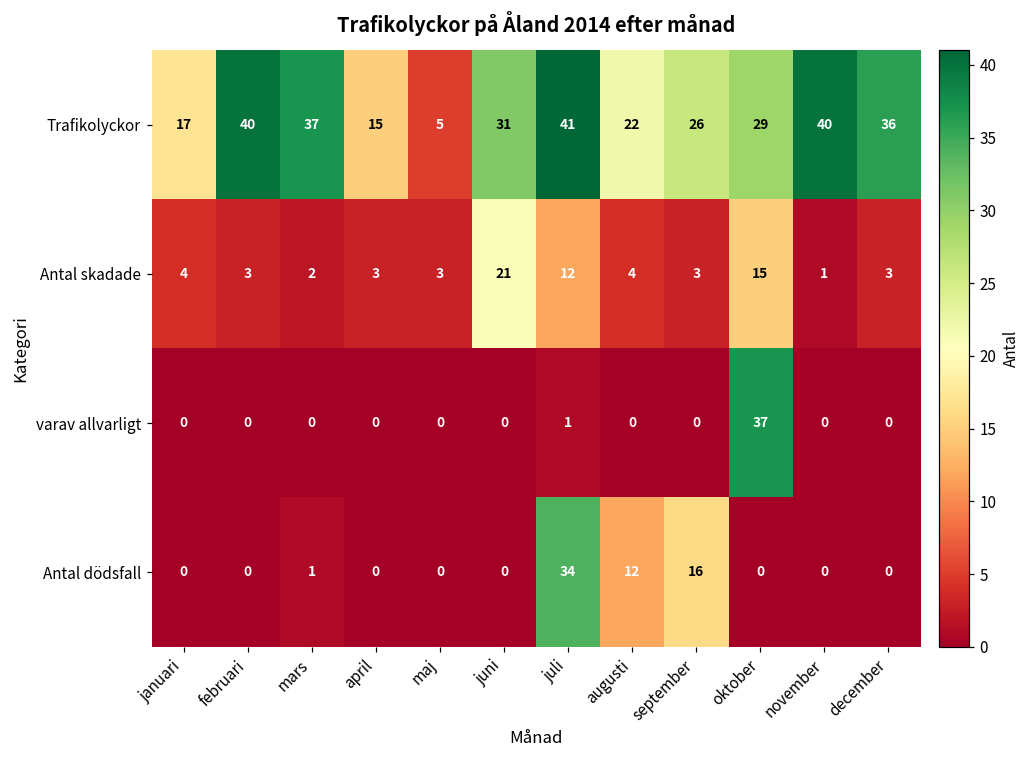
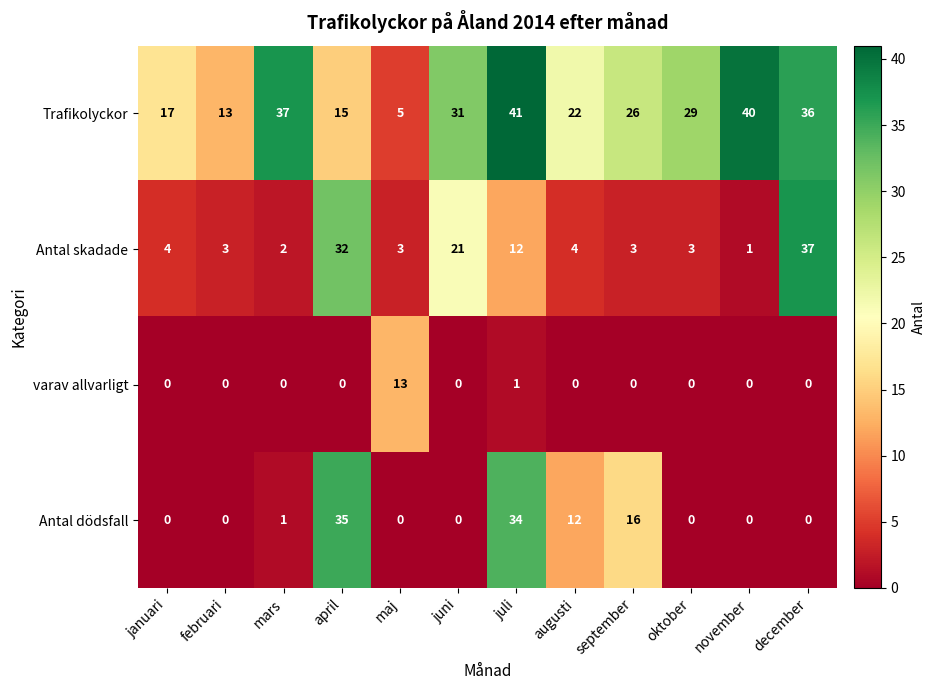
  {
    "Trafikolyckor": {
      "januari": 17,
-     "februari": 40,
+     "februari": 13,
      "mars": 37,
      "april": 15,
      "maj": 5,
      "juni": 31,
      "juli": 41,
      "augusti": 22,
      "september": 26,
      "oktober": 29,
      "november": 40,
      "december": 36
    },
    "Antal skadade": {
      "januari": 4,
      "februari": 3,
      "mars": 2,
-     "april": 3,
+     "april": 32,
      "maj": 3,
      "juni": 21,
      "juli": 12,
      "augusti": 4,
      "september": 3,
-     "oktober": 15,
+     "oktober": 3,
      "november": 1,
-     "december": 3
+     "december": 37
    },
    "varav allvarligt": {
      "januari": 0,
      "februari": 0,
      "mars": 0,
      "april": 0,
-     "maj": 0,
+     "maj": 13,
      "juni": 0,
      "juli": 1,
      "augusti": 0,
      "september": 0,
-     "oktober": 37,
+     "oktober": 0,
      "november": 0,
      "december": 0
    },
    "Antal dödsfall": {
      "januari": 0,
      "februari": 0,
      "mars": 1,
-     "april": 0,
+     "april": 35,
      "maj": 0,
      "juni": 0,
      "juli": 34,
      "augusti": 12,
      "september": 16,
      "oktober": 0,
      "november": 0,
      "december": 0
    }
  }
